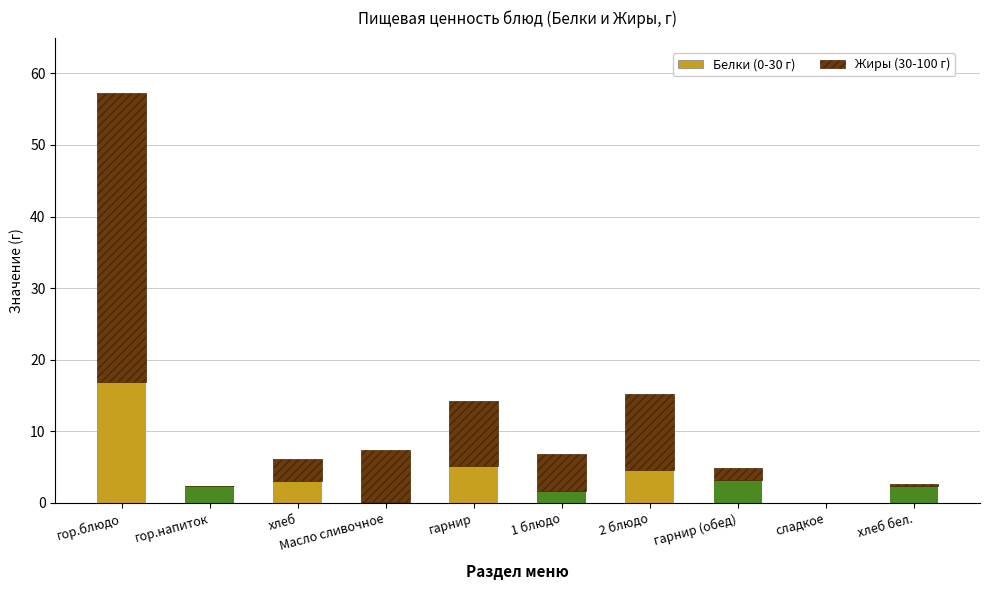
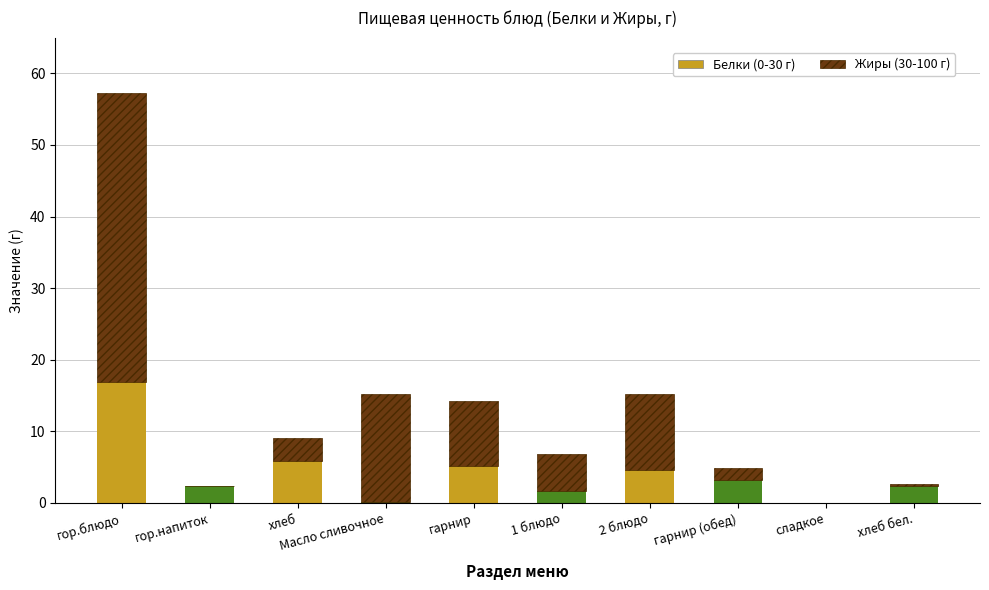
  {
    "Белки (0-30 г)": {
      "гор.блюдо": 17,
      "гор.напиток": 2,
-     "хлеб": 3,
+     "хлеб": 6,
      "гарнир": 5,
      "1 блюдо": 2,
      "2 блюдо": 5,
      "гарнир (обед)": 3,
      "сладкое": 0,
      "хлеб бел.": 2
    },
    "Жиры (30-100 г)": {
      "гор.блюдо": 40,
      "гор.напиток": 0,
      "хлеб": 3,
-     "Масло сливочное": 7,
+     "Масло сливочное": 15,
      "гарнир": 9,
      "1 блюдо": 5,
      "2 блюдо": 11,
      "гарнир (обед)": 2,
      "сладкое": 0
    }
  }
